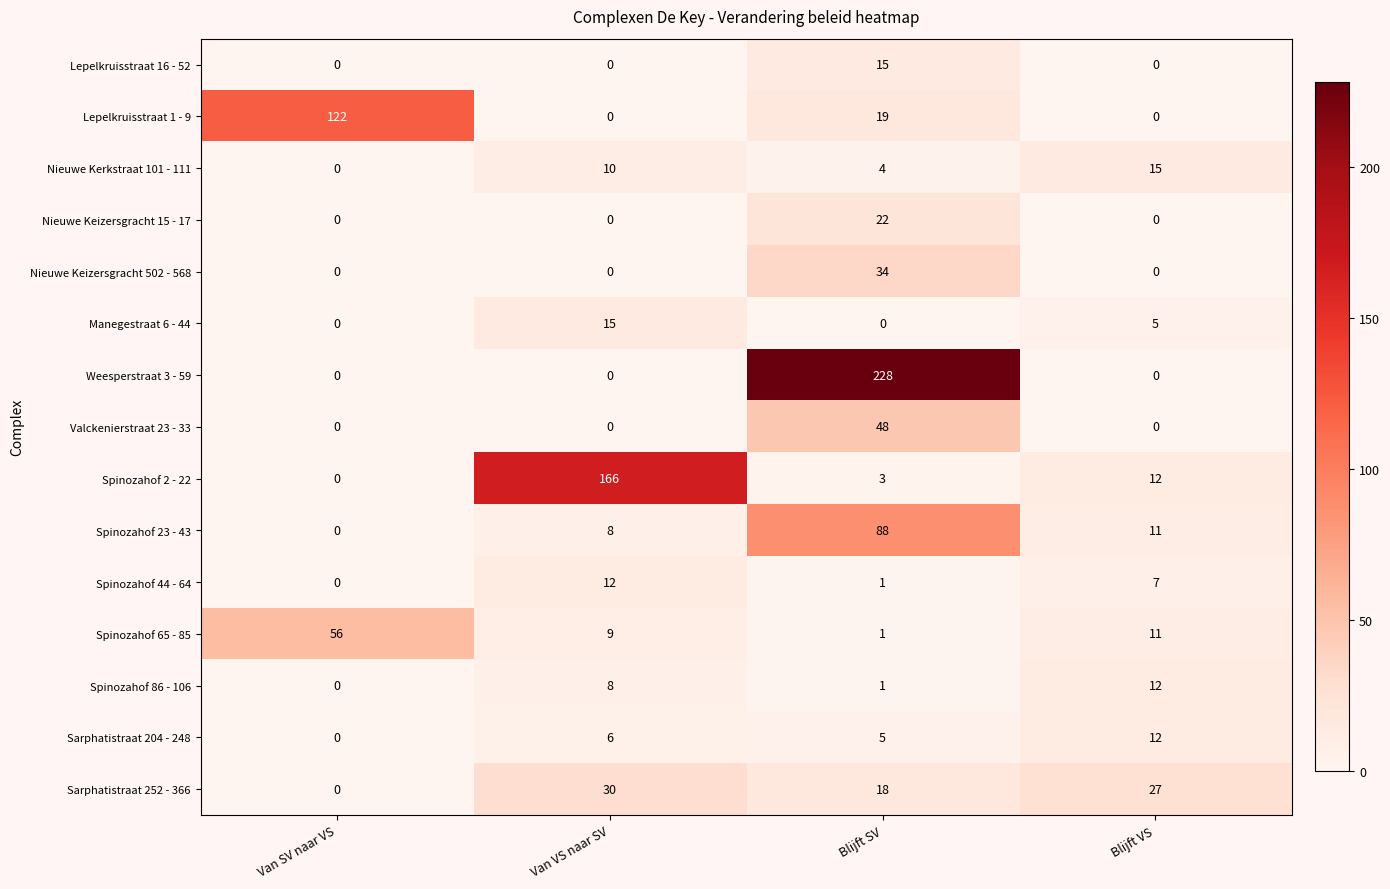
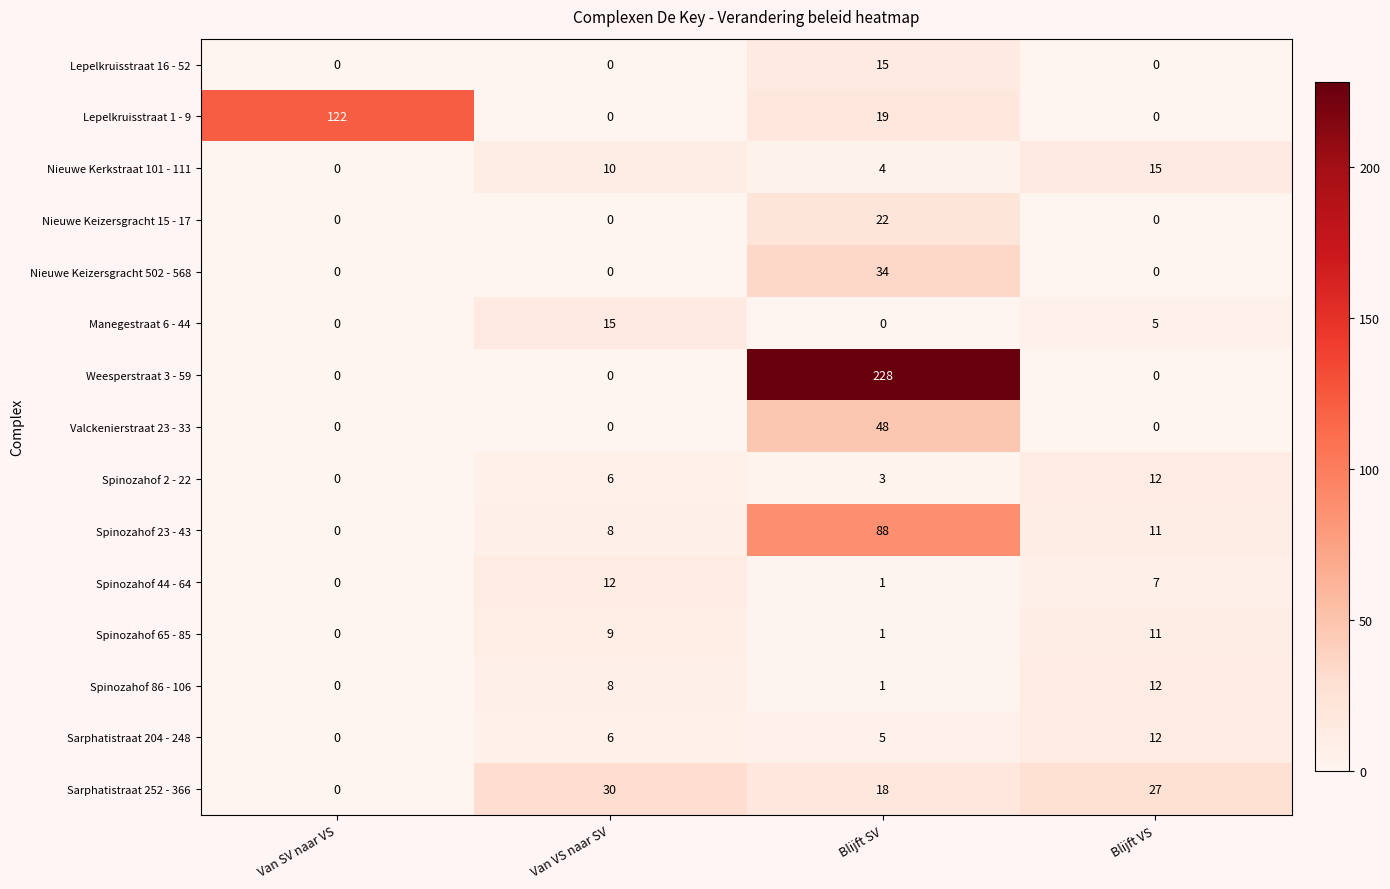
  {
    "Lepelkruisstraat 16 - 52": {
      "Van SV naar VS": 0,
      "Van VS naar SV": 0,
      "Blijft SV": 15,
      "Blijft VS": 0
    },
    "Lepelkruisstraat 1 - 9": {
      "Van SV naar VS": 122,
      "Van VS naar SV": 0,
      "Blijft SV": 19,
      "Blijft VS": 0
    },
    "Nieuwe Kerkstraat 101 - 111": {
      "Van SV naar VS": 0,
      "Van VS naar SV": 10,
      "Blijft SV": 4,
      "Blijft VS": 15
    },
    "Nieuwe Keizersgracht 15 - 17": {
      "Van SV naar VS": 0,
      "Van VS naar SV": 0,
      "Blijft SV": 22,
      "Blijft VS": 0
    },
    "Nieuwe Keizersgracht 502 - 568": {
      "Van SV naar VS": 0,
      "Van VS naar SV": 0,
      "Blijft SV": 34,
      "Blijft VS": 0
    },
    "Manegestraat 6 - 44": {
      "Van SV naar VS": 0,
      "Van VS naar SV": 15,
      "Blijft SV": 0,
      "Blijft VS": 5
    },
    "Weesperstraat 3 - 59": {
      "Van SV naar VS": 0,
      "Van VS naar SV": 0,
      "Blijft SV": 228,
      "Blijft VS": 0
    },
    "Valckenierstraat 23 - 33": {
      "Van SV naar VS": 0,
      "Van VS naar SV": 0,
      "Blijft SV": 48,
      "Blijft VS": 0
    },
    "Spinozahof 2 - 22": {
      "Van SV naar VS": 0,
-     "Van VS naar SV": 166,
+     "Van VS naar SV": 6,
      "Blijft SV": 3,
      "Blijft VS": 12
    },
    "Spinozahof 23 - 43": {
      "Van SV naar VS": 0,
      "Van VS naar SV": 8,
      "Blijft SV": 88,
      "Blijft VS": 11
    },
    "Spinozahof 44 - 64": {
      "Van SV naar VS": 0,
      "Van VS naar SV": 12,
      "Blijft SV": 1,
      "Blijft VS": 7
    },
    "Spinozahof 65 - 85": {
-     "Van SV naar VS": 56,
+     "Van SV naar VS": 0,
      "Van VS naar SV": 9,
      "Blijft SV": 1,
      "Blijft VS": 11
    },
    "Spinozahof 86 - 106": {
      "Van SV naar VS": 0,
      "Van VS naar SV": 8,
      "Blijft SV": 1,
      "Blijft VS": 12
    },
    "Sarphatistraat 204 - 248": {
      "Van SV naar VS": 0,
      "Van VS naar SV": 6,
      "Blijft SV": 5,
      "Blijft VS": 12
    },
    "Sarphatistraat 252 - 366": {
      "Van SV naar VS": 0,
      "Van VS naar SV": 30,
      "Blijft SV": 18,
      "Blijft VS": 27
    }
  }
